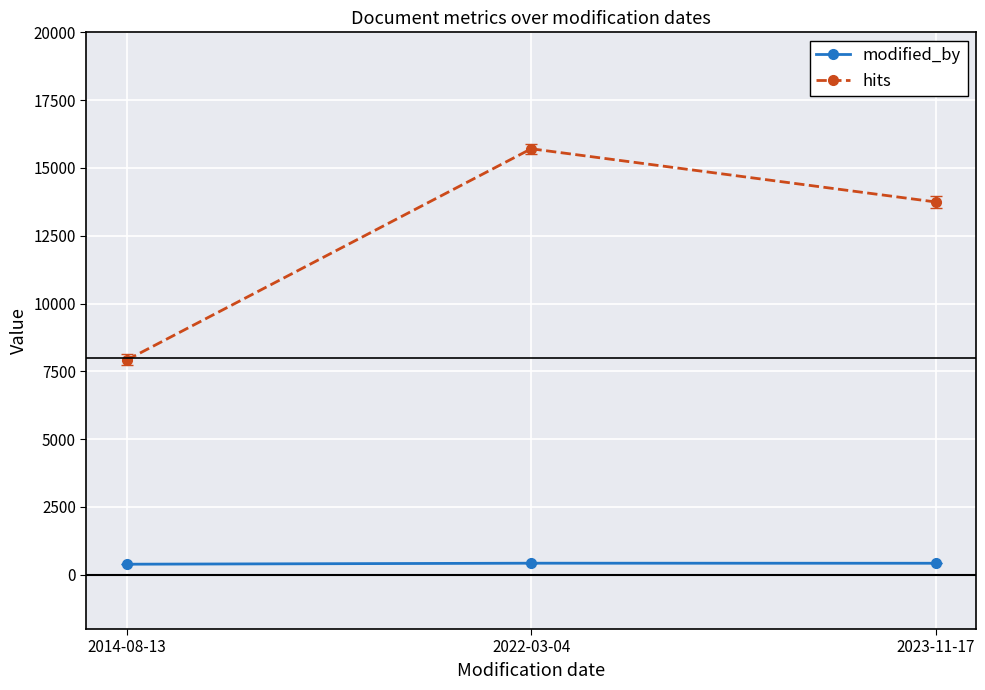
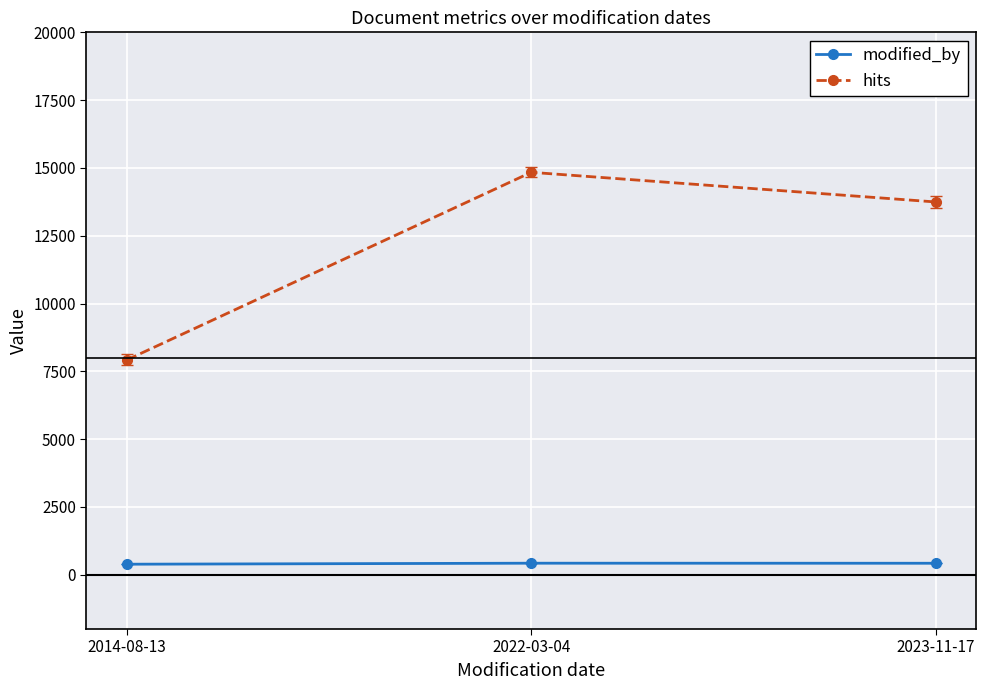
  {
    "hits": {
      "2014-08-13": 7900,
-     "2022-03-04": 15700,
+     "2022-03-04": 14800,
      "2023-11-17": 13700
    }
  }
